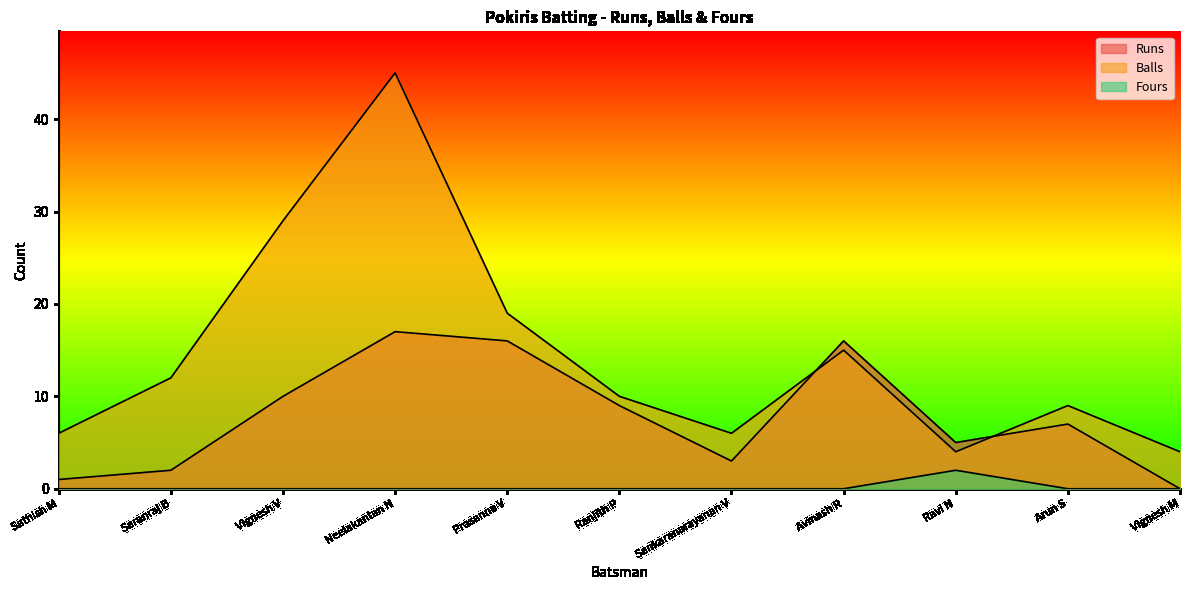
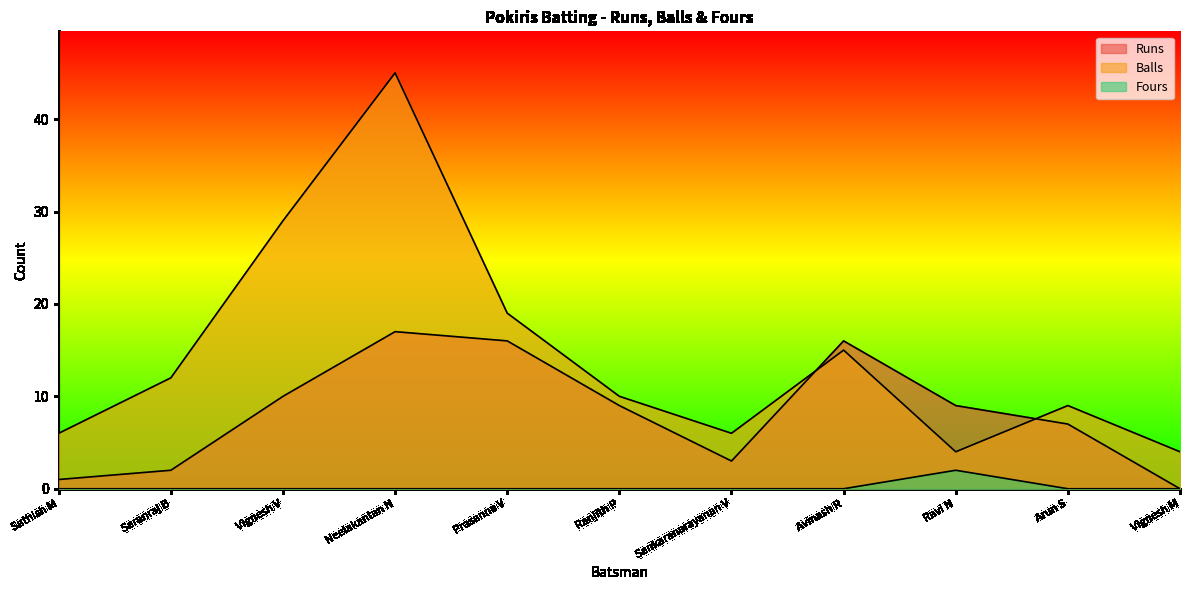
  {
    "Runs": {
      "Sathish M": 1,
      "Saranraj B": 2,
      "Vignesh V": 10,
      "Neelakantan N": 17,
      "Prasanna V": 16,
      "Ranjith P": 9,
      "Sankaranarayanan V": 3,
      "Avinash R": 16,
-     "Ravi N": 5,
+     "Ravi N": 9,
      "Arun S": 7
    },
    "Balls": {
      "Sathish M": 6,
      "Saranraj B": 12,
      "Vignesh V": 29,
      "Neelakantan N": 45,
      "Prasanna V": 19,
      "Ranjith P": 10,
      "Sankaranarayanan V": 6,
      "Avinash R": 15,
      "Ravi N": 4,
      "Arun S": 9,
      "Vignesh M": 4
    },
    "Fours": {
      "Sathish M": 0,
      "Saranraj B": 0,
      "Vignesh V": 0,
      "Neelakantan N": 0,
      "Prasanna V": 0,
      "Ranjith P": 0,
      "Sankaranarayanan V": 0,
      "Avinash R": 0,
      "Ravi N": 2,
      "Arun S": 0
    }
  }
